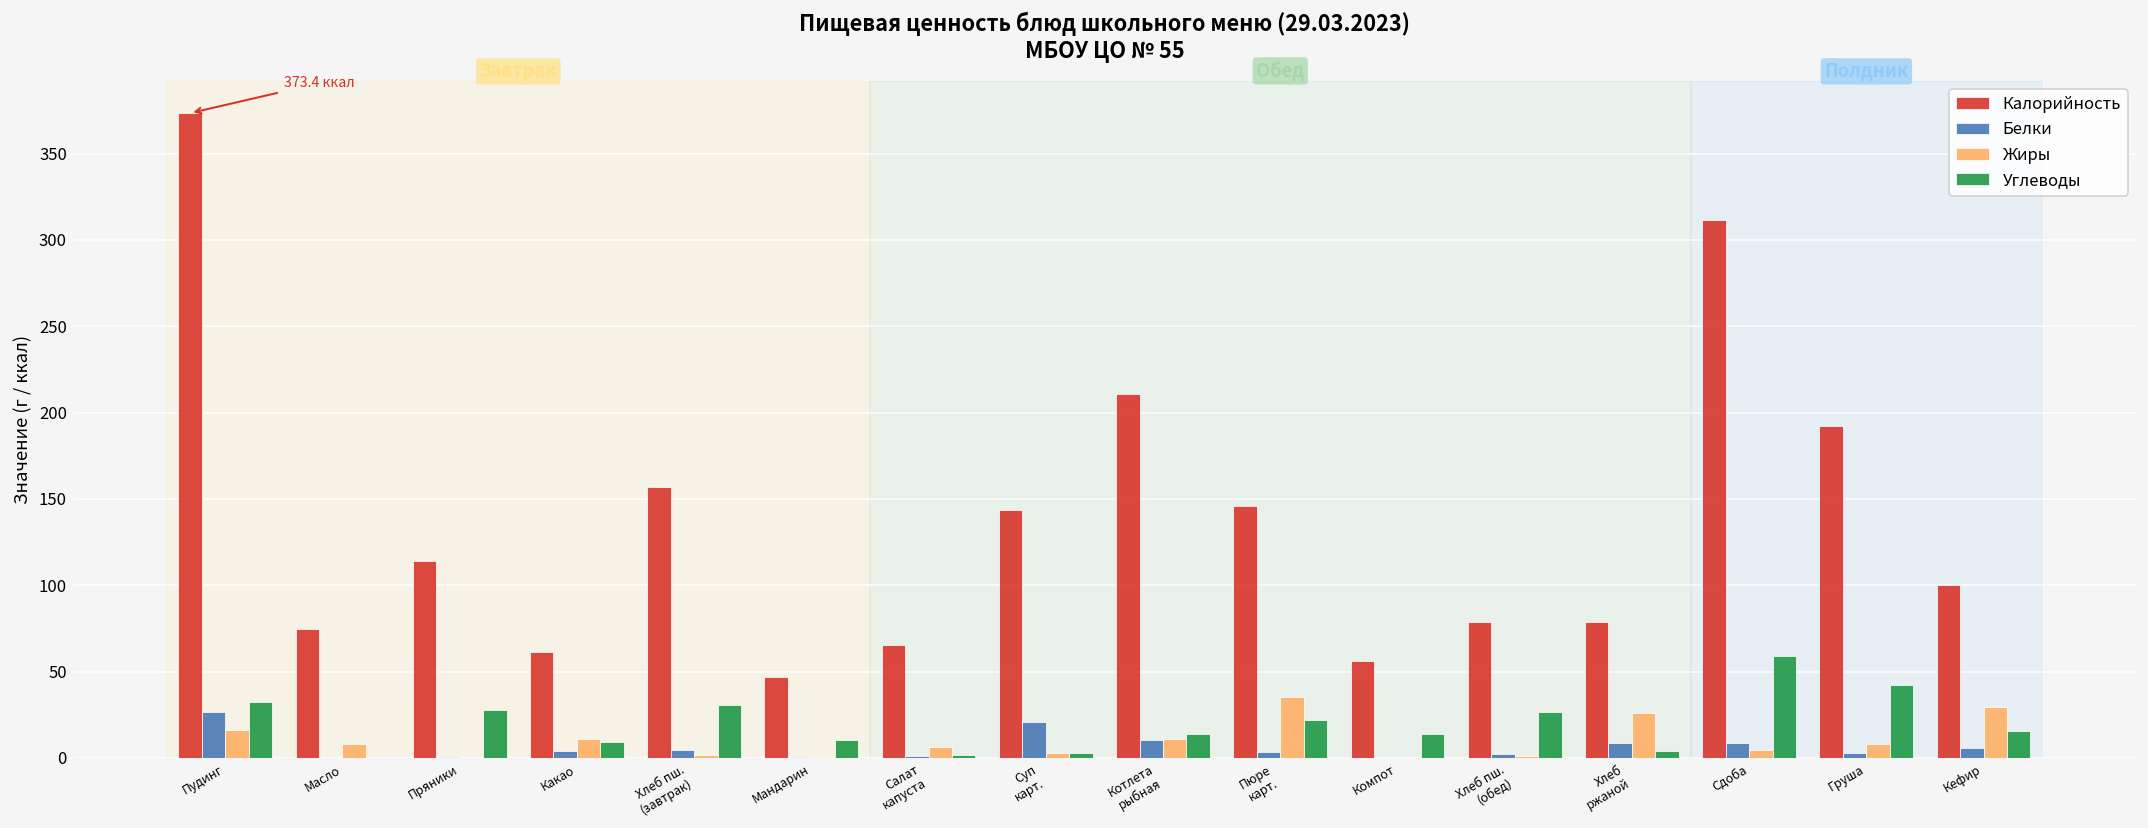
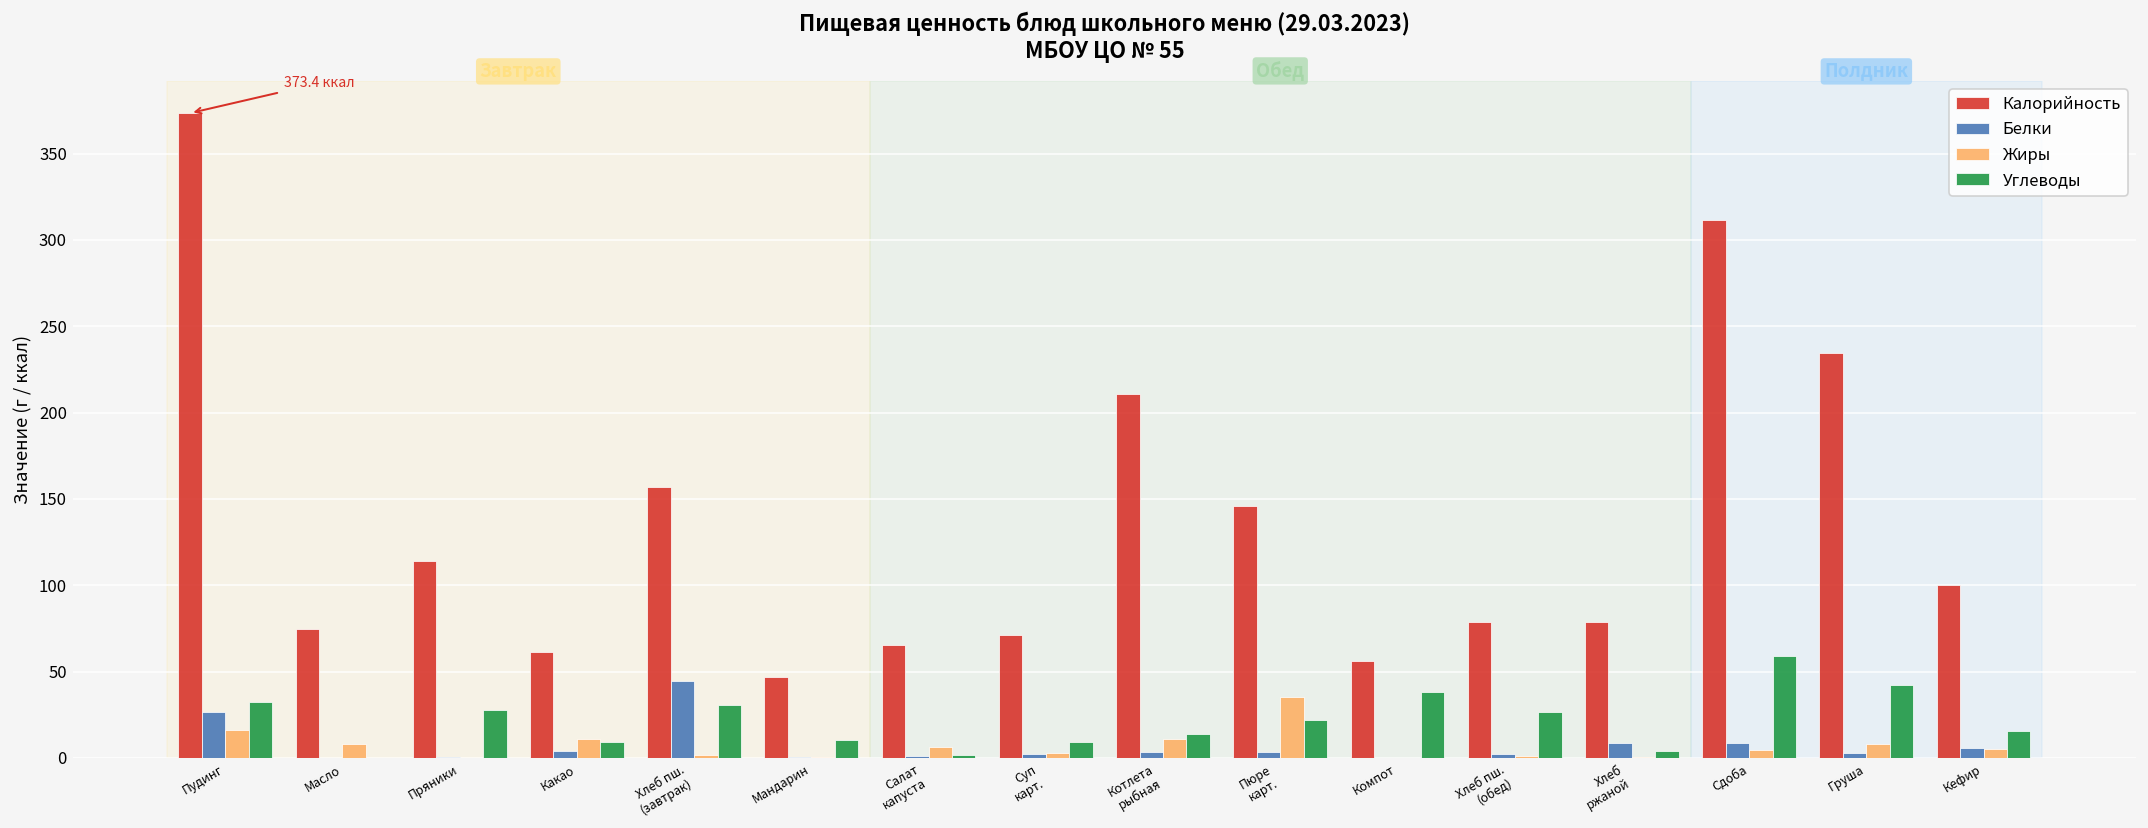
  {
    "Калорийность": {
      "Масло": 75,
      "Пряники": 114,
      "Какао": 61,
      "Хлеб пш. (завтрак)": 157,
      "Мандарин": 47,
      "Салат капуста": 65,
-     "Суп карт.": 144,
+     "Суп карт.": 71,
      "Котлета рыбная": 211,
      "Пюре карт.": 146,
      "Компот": 56,
      "Хлеб пш. (обед)": 79,
      "Хлеб ржаной": 79,
      "Сдоба": 312,
-     "Груша": 192,
+     "Груша": 235,
      "Кефир": 100
    },
    "Белки": {
      "Пудинг": 26,
      "Какао": 4,
-     "Хлеб пш. (завтрак)": 5,
-     "Суп карт.": 21,
-     "Котлета рыбная": 11,
+     "Хлеб пш. (завтрак)": 45,
+     "Суп карт.": 2,
+     "Котлета рыбная": 3,
      "Пюре карт.": 3,
      "Хлеб пш. (обед)": 2,
      "Хлеб ржаной": 9,
      "Сдоба": 9,
      "Груша": 3,
      "Кефир": 6
    },
    "Жиры": {
      "Пудинг": 16,
      "Масло": 8,
      "Пряники": 0,
      "Какао": 11,
      "Салат капуста": 6,
      "Суп карт.": 3,
      "Котлета рыбная": 11,
      "Пюре карт.": 35,
      "Компот": 0,
-     "Хлеб ржаной": 26,
+     "Хлеб ржаной": 0,
      "Сдоба": 5,
      "Груша": 8,
-     "Кефир": 30
+     "Кефир": 5
    },
    "Углеводы": {
      "Пудинг": 32,
      "Пряники": 28,
      "Какао": 9,
      "Хлеб пш. (завтрак)": 31,
      "Мандарин": 10,
      "Салат капуста": 2,
-     "Суп карт.": 3,
+     "Суп карт.": 9,
      "Котлета рыбная": 14,
      "Пюре карт.": 22,
-     "Компот": 14,
+     "Компот": 38,
      "Хлеб пш. (обед)": 27,
      "Хлеб ржаной": 4,
      "Сдоба": 59,
      "Груша": 42,
      "Кефир": 16
    }
  }
